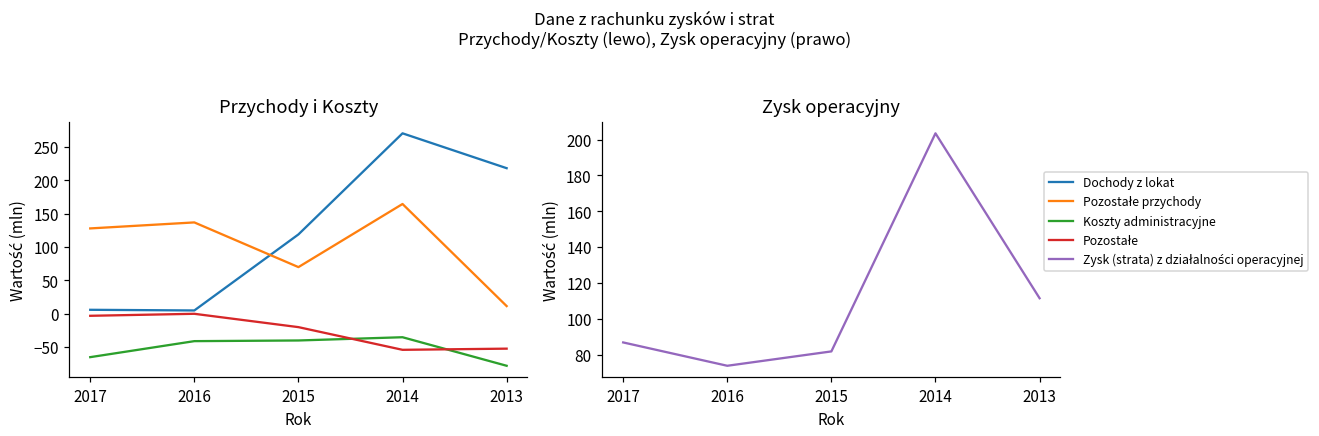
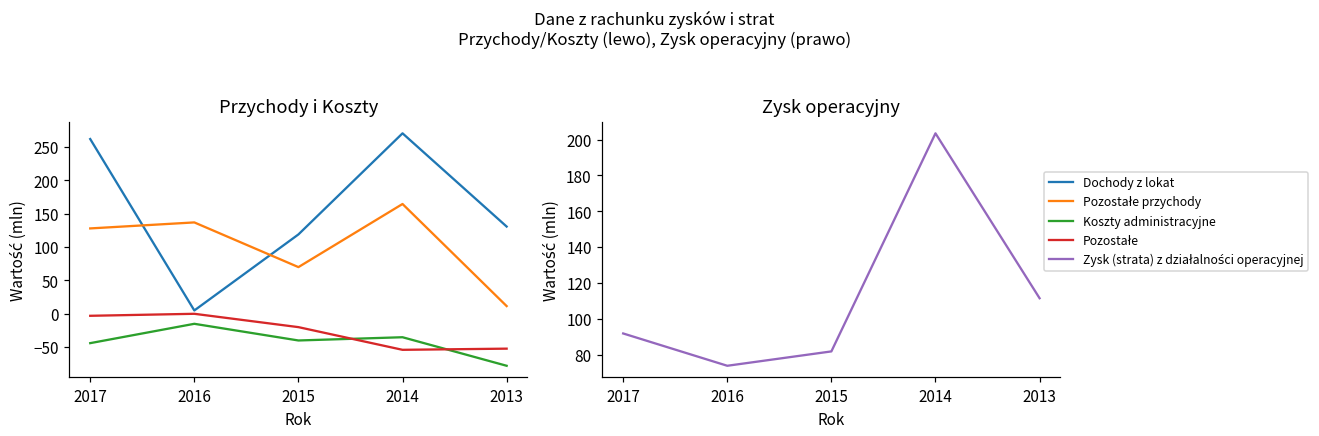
  {
    "Przychody i Koszty": {
      "Dochody z lokat": {
-       "2017": 10,
+       "2017": 260,
        "2016": 10,
        "2015": 120,
        "2014": 270,
-       "2013": 220
+       "2013": 130
      },
      "Pozostałe przychody": {
        "2017": 130,
        "2016": 140,
        "2015": 70,
        "2014": 160,
        "2013": 10
      },
      "Koszty administracyjne": {
-       "2017": -70,
-       "2016": -40,
+       "2017": -40,
+       "2016": -20,
        "2015": -40,
        "2014": -40,
        "2013": -80
      },
      "Pozostałe": {
        "2017": 0,
        "2016": 0,
        "2015": -20,
        "2014": -50,
        "2013": -50
      }
    },
    "Zysk operacyjny": {
-     "2017": 87,
+     "2017": 92,
      "2016": 74,
      "2015": 82,
      "2014": 203,
      "2013": 112
    }
  }
